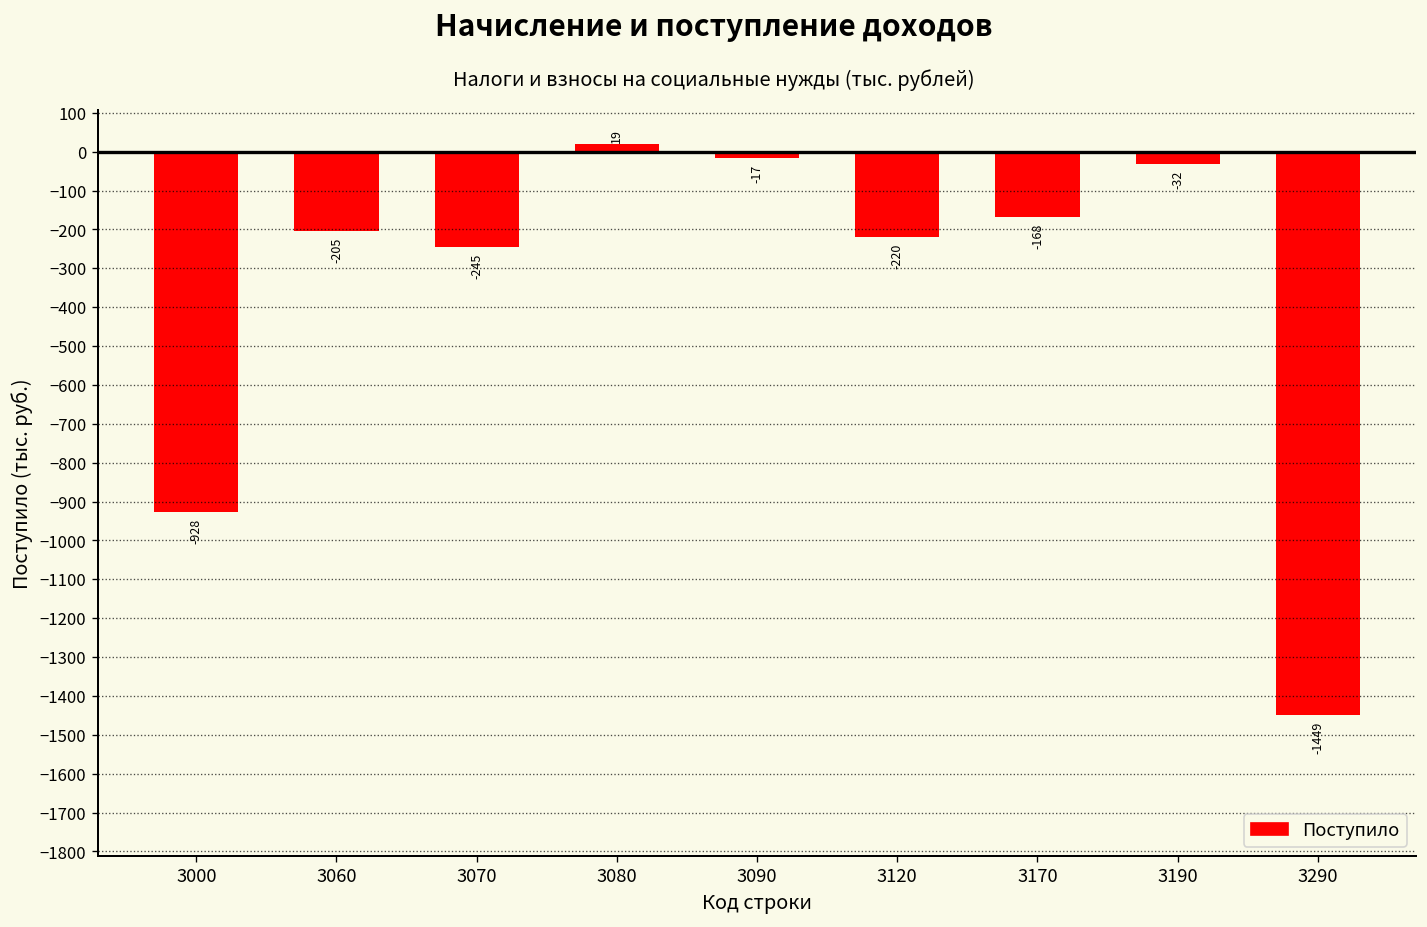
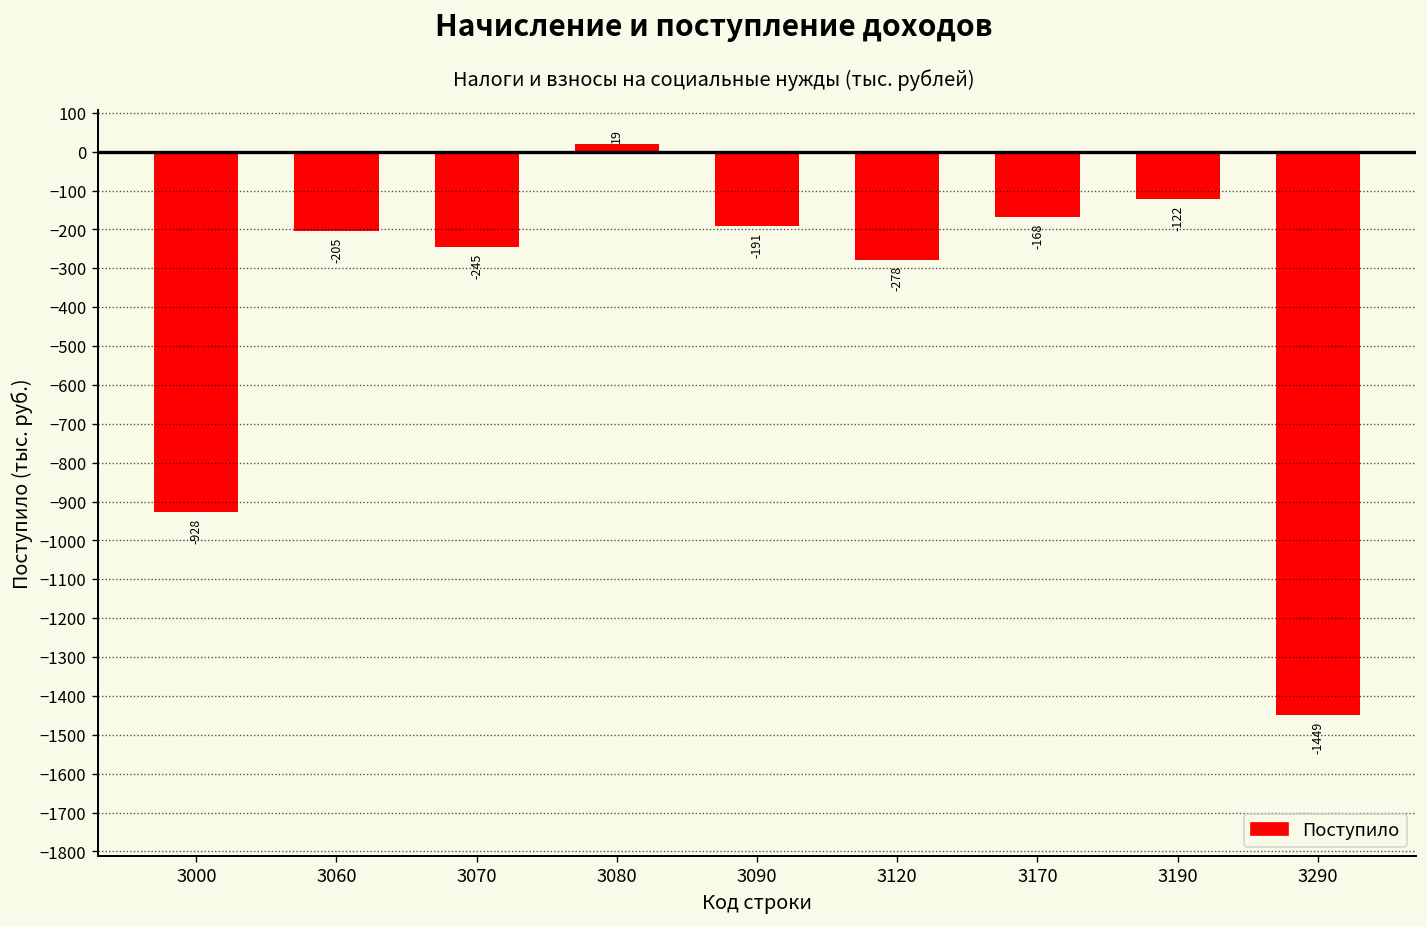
  {
    "3000": -928,
    "3060": -205,
    "3070": -245,
    "3080": 19,
-   "3090": -17,
-   "3120": -220,
+   "3090": -191,
+   "3120": -278,
    "3170": -168,
-   "3190": -32,
+   "3190": -122,
    "3290": -1449
  }
